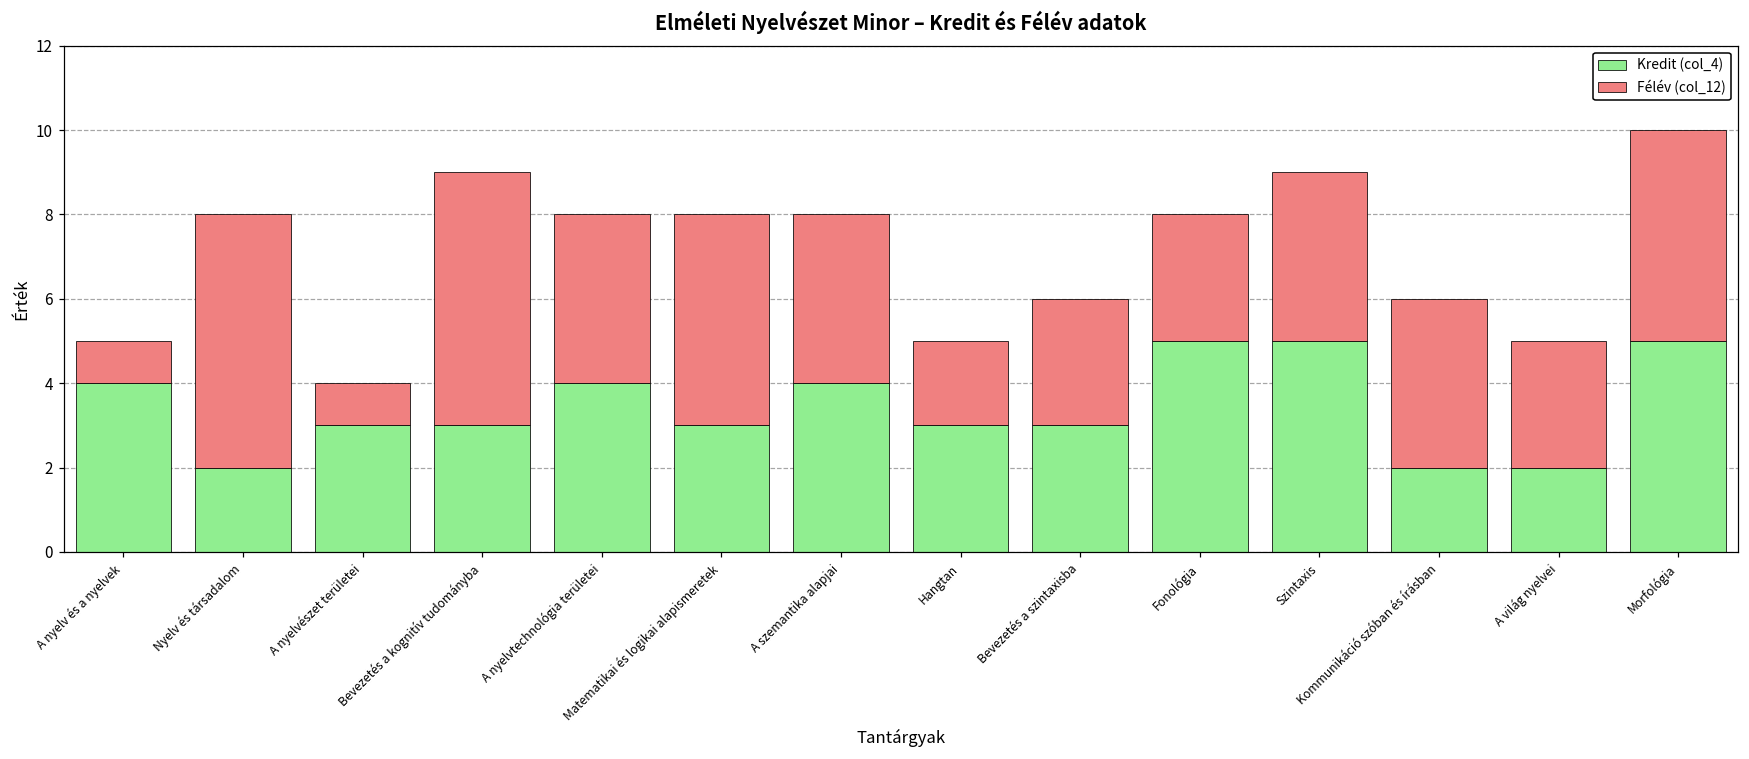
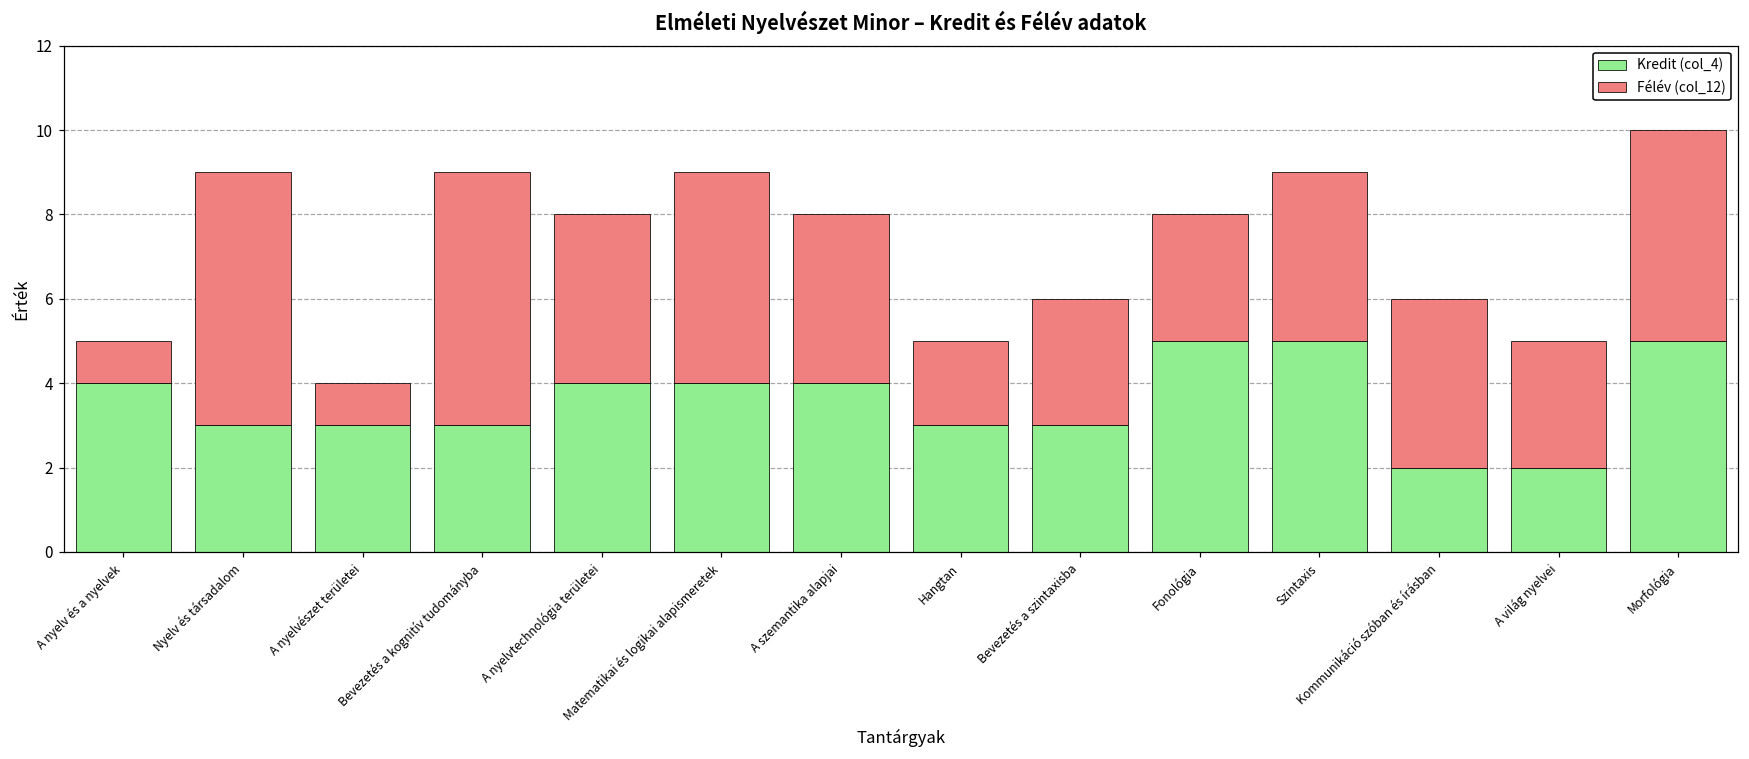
  {
    "Kredit (col_4)": {
      "A nyelv és a nyelvek": 4,
-     "Nyelv és társadalom": 2,
+     "Nyelv és társadalom": 3,
      "A nyelvészet területei": 3,
      "Bevezetés a kognitív tudományba": 3,
      "A nyelvtechnológia területei": 4,
-     "Matematikai és logikai alapismeretek": 3,
+     "Matematikai és logikai alapismeretek": 4,
      "A szemantika alapjai": 4,
      "Hangtan": 3,
      "Bevezetés a szintaxisba": 3,
      "Fonológia": 5,
      "Szintaxis": 5,
      "Kommunikáció szóban és írásban": 2,
      "A világ nyelvei": 2,
      "Morfológia": 5
    },
    "Félév (col_12)": {
      "A nyelv és a nyelvek": 1,
      "Nyelv és társadalom": 6,
      "A nyelvészet területei": 1,
      "Bevezetés a kognitív tudományba": 6,
      "A nyelvtechnológia területei": 4,
      "Matematikai és logikai alapismeretek": 5,
      "A szemantika alapjai": 4,
      "Hangtan": 2,
      "Bevezetés a szintaxisba": 3,
      "Fonológia": 3,
      "Szintaxis": 4,
      "Kommunikáció szóban és írásban": 4,
      "A világ nyelvei": 3,
      "Morfológia": 5
    }
  }
